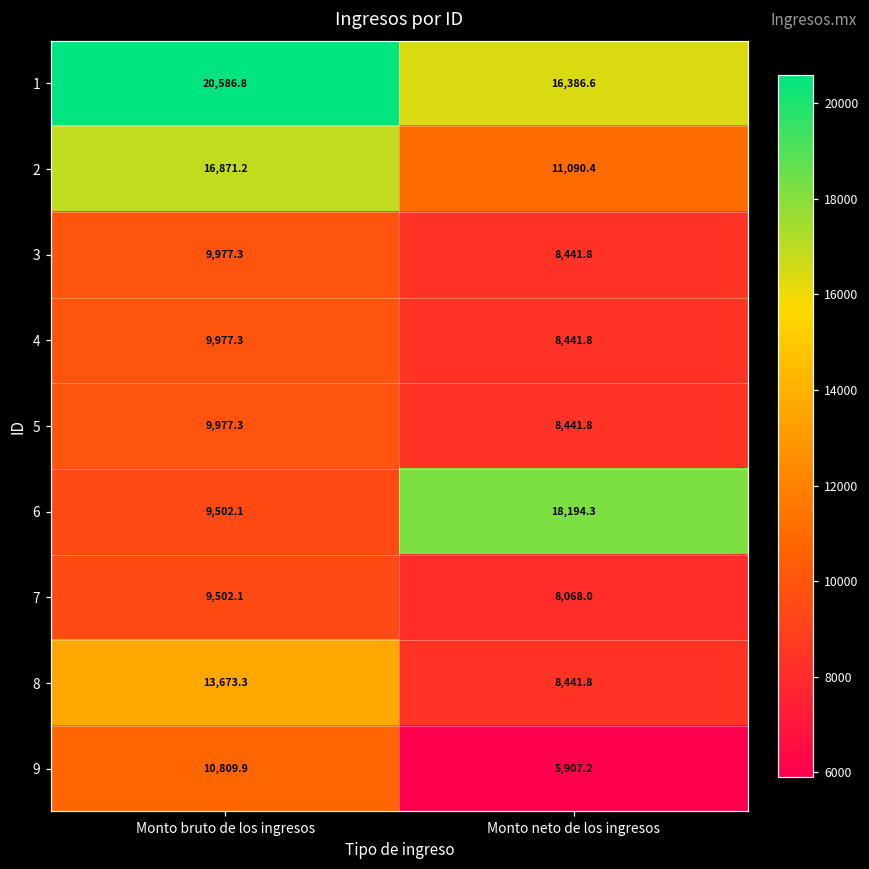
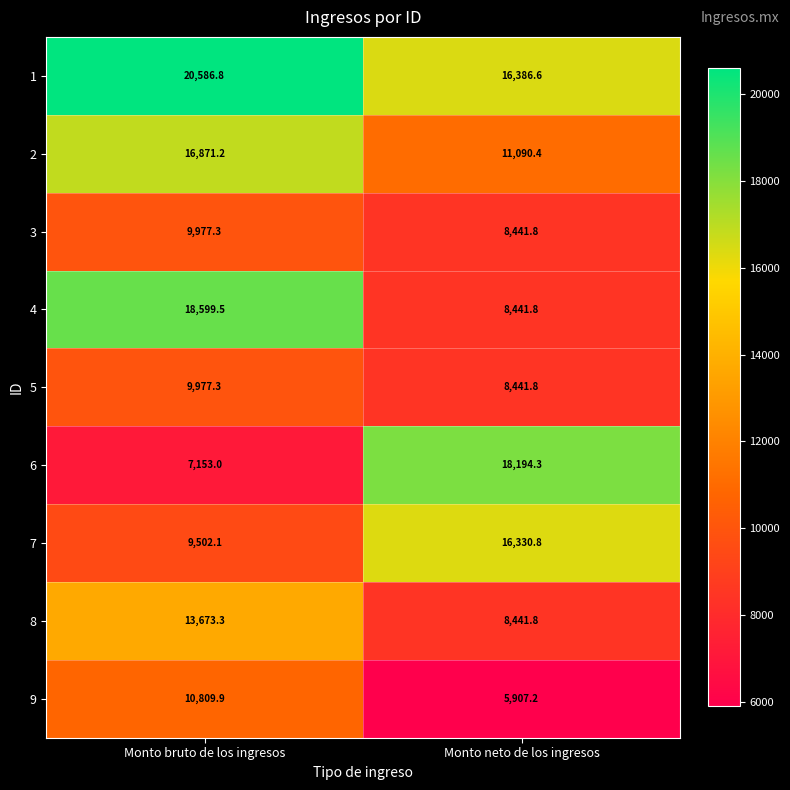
  {
    "1": {
      "Monto bruto de los ingresos": "20,586.8",
      "Monto neto de los ingresos": "16,386.6"
    },
    "2": {
      "Monto bruto de los ingresos": "16,871.2",
      "Monto neto de los ingresos": "11,090.4"
    },
    "3": {
      "Monto bruto de los ingresos": "9,977.3",
      "Monto neto de los ingresos": "8,441.8"
    },
    "4": {
-     "Monto bruto de los ingresos": "9,977.3",
+     "Monto bruto de los ingresos": "18,599.5",
      "Monto neto de los ingresos": "8,441.8"
    },
    "5": {
      "Monto bruto de los ingresos": "9,977.3",
      "Monto neto de los ingresos": "8,441.8"
    },
    "6": {
-     "Monto bruto de los ingresos": "9,502.1",
+     "Monto bruto de los ingresos": "7,153.0",
      "Monto neto de los ingresos": "18,194.3"
    },
    "7": {
      "Monto bruto de los ingresos": "9,502.1",
-     "Monto neto de los ingresos": "8,068.0"
+     "Monto neto de los ingresos": "16,330.8"
    },
    "8": {
      "Monto bruto de los ingresos": "13,673.3",
      "Monto neto de los ingresos": "8,441.8"
    },
    "9": {
      "Monto bruto de los ingresos": "10,809.9",
      "Monto neto de los ingresos": "5,907.2"
    }
  }
